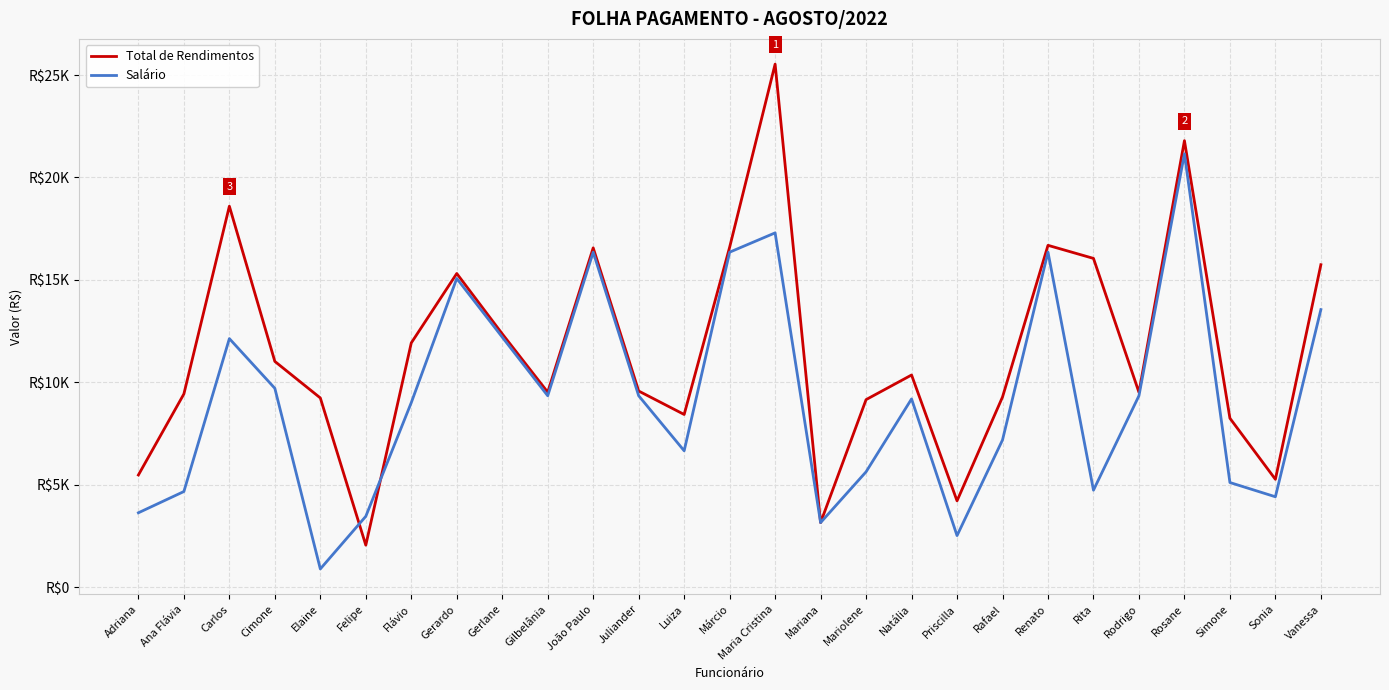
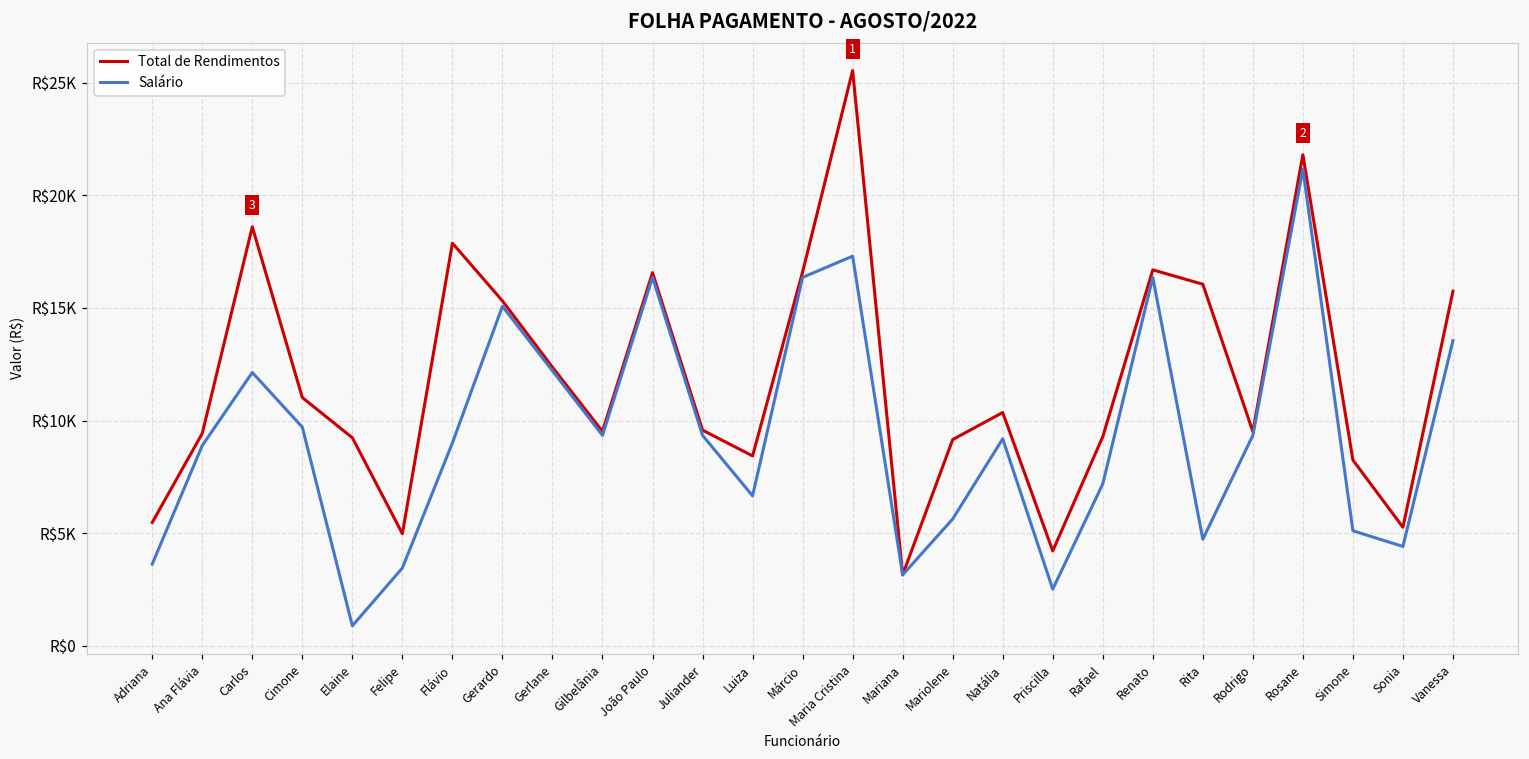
  {
    "Total de Rendimentos": {
      "Adriana": "R$5500",
      "Ana Flávia": "R$9400",
      "Cimone": "R$11000",
      "Elaine": "R$9200",
-     "Felipe": "R$2000",
-     "Flávio": "R$11900",
+     "Felipe": "R$5000",
+     "Flávio": "R$17900",
      "Gerardo": "R$15300",
      "Gerlane": "R$12400",
      "Gilbelânia": "R$9500",
      "João Paulo": "R$16600",
      "Juliander": "R$9600",
      "Luiza": "R$8400",
      "Márcio": "R$16600",
      "Mariolene": "R$9200",
      "Natália": "R$10400",
      "Priscilla": "R$4200",
      "Rafael": "R$9300",
      "Renato": "R$16700",
      "Rita": "R$16000",
      "Rodrigo": "R$9500",
      "Simone": "R$8200",
      "Sonia": "R$5300",
      "Vanessa": "R$15700"
    },
    "Salário": {
      "Adriana": "R$3600",
-     "Ana Flávia": "R$4700",
+     "Ana Flávia": "R$8900",
      "Carlos": "R$12100",
      "Cimone": "R$9700",
      "Elaine": "R$900",
      "Felipe": "R$3500",
      "Flávio": "R$9000",
      "Gerardo": "R$15100",
      "Gerlane": "R$12200",
      "Gilbelânia": "R$9300",
      "João Paulo": "R$16400",
      "Juliander": "R$9300",
      "Luiza": "R$6700",
      "Márcio": "R$16400",
      "Maria Cristina": "R$17300",
      "Mariolene": "R$5600",
      "Natália": "R$9200",
      "Priscilla": "R$2500",
      "Rafael": "R$7200",
      "Renato": "R$16400",
      "Rita": "R$4700",
      "Rodrigo": "R$9300",
      "Rosane": "R$21200",
      "Simone": "R$5100",
      "Sonia": "R$4400",
      "Vanessa": "R$13500"
    }
  }
